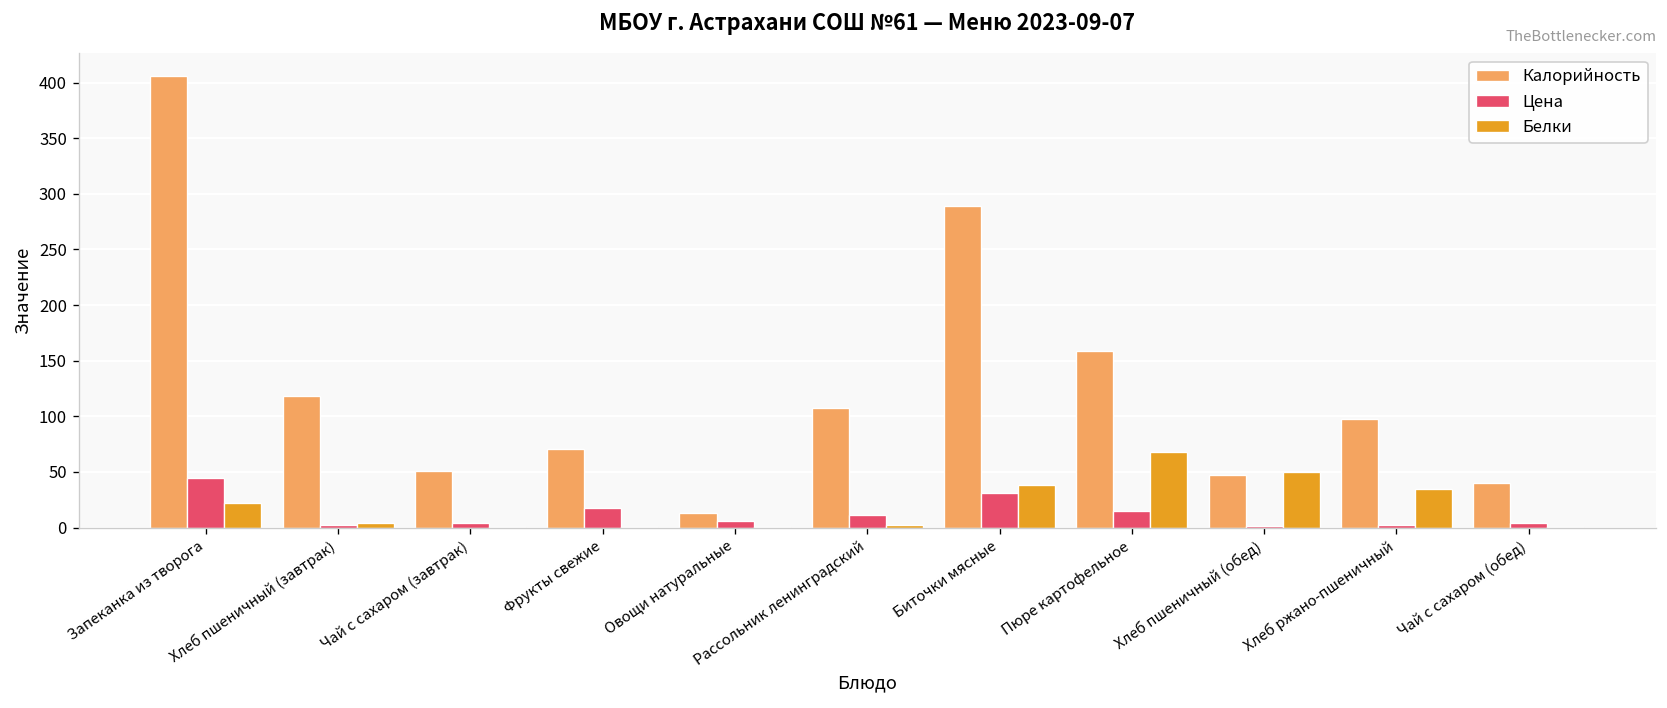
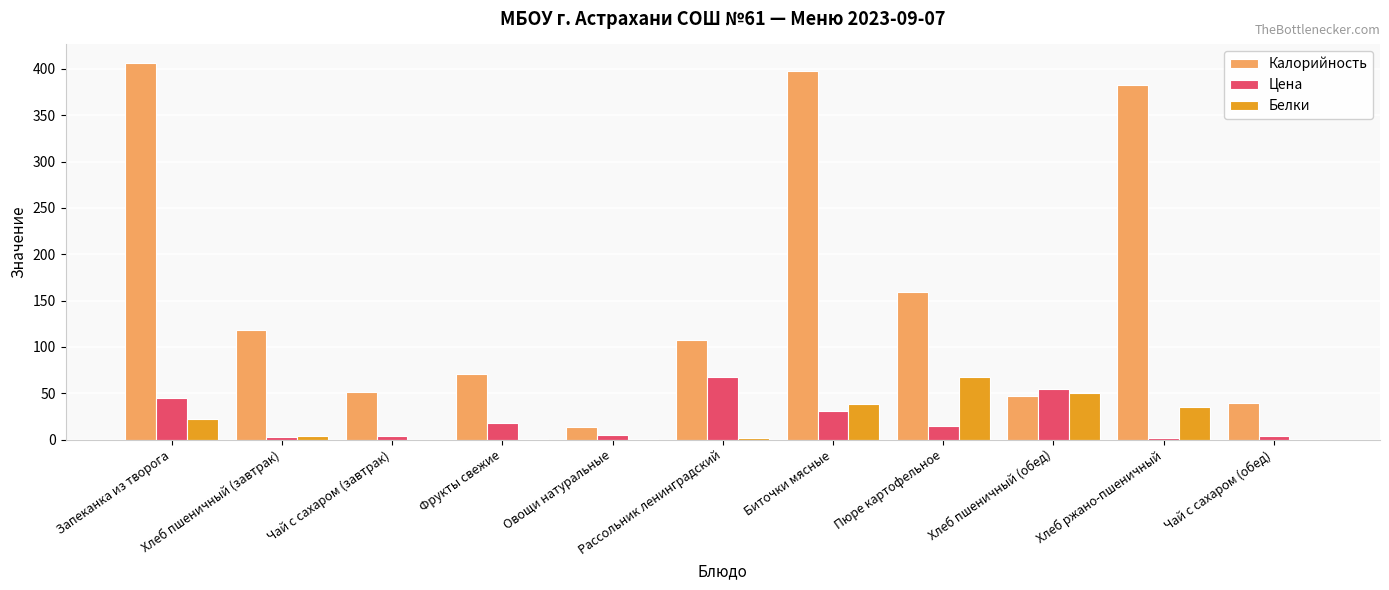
  {
    "Калорийность": {
      "Запеканка из творога": 410,
      "Хлеб пшеничный (завтрак)": 120,
      "Чай с сахаром (завтрак)": 50,
      "Фрукты свежие": 70,
      "Овощи натуральные": 10,
      "Рассольник ленинградский": 110,
-     "Биточки мясные": 290,
+     "Биточки мясные": 400,
      "Пюре картофельное": 160,
      "Хлеб пшеничный (обед)": 50,
-     "Хлеб ржано-пшеничный": 100,
+     "Хлеб ржано-пшеничный": 380,
      "Чай с сахаром (обед)": 40
    },
    "Цена": {
      "Запеканка из творога": 40,
      "Чай с сахаром (завтрак)": 0,
      "Фрукты свежие": 20,
      "Овощи натуральные": 10,
-     "Рассольник ленинградский": 10,
+     "Рассольник ленинградский": 70,
      "Биточки мясные": 30,
      "Пюре картофельное": 10,
-     "Хлеб пшеничный (обед)": 0,
+     "Хлеб пшеничный (обед)": 50,
      "Чай с сахаром (обед)": 0
    },
    "Белки": {
      "Запеканка из творога": 20,
      "Хлеб пшеничный (завтрак)": 0,
      "Биточки мясные": 40,
      "Пюре картофельное": 70,
      "Хлеб пшеничный (обед)": 50,
      "Хлеб ржано-пшеничный": 40
    }
  }
